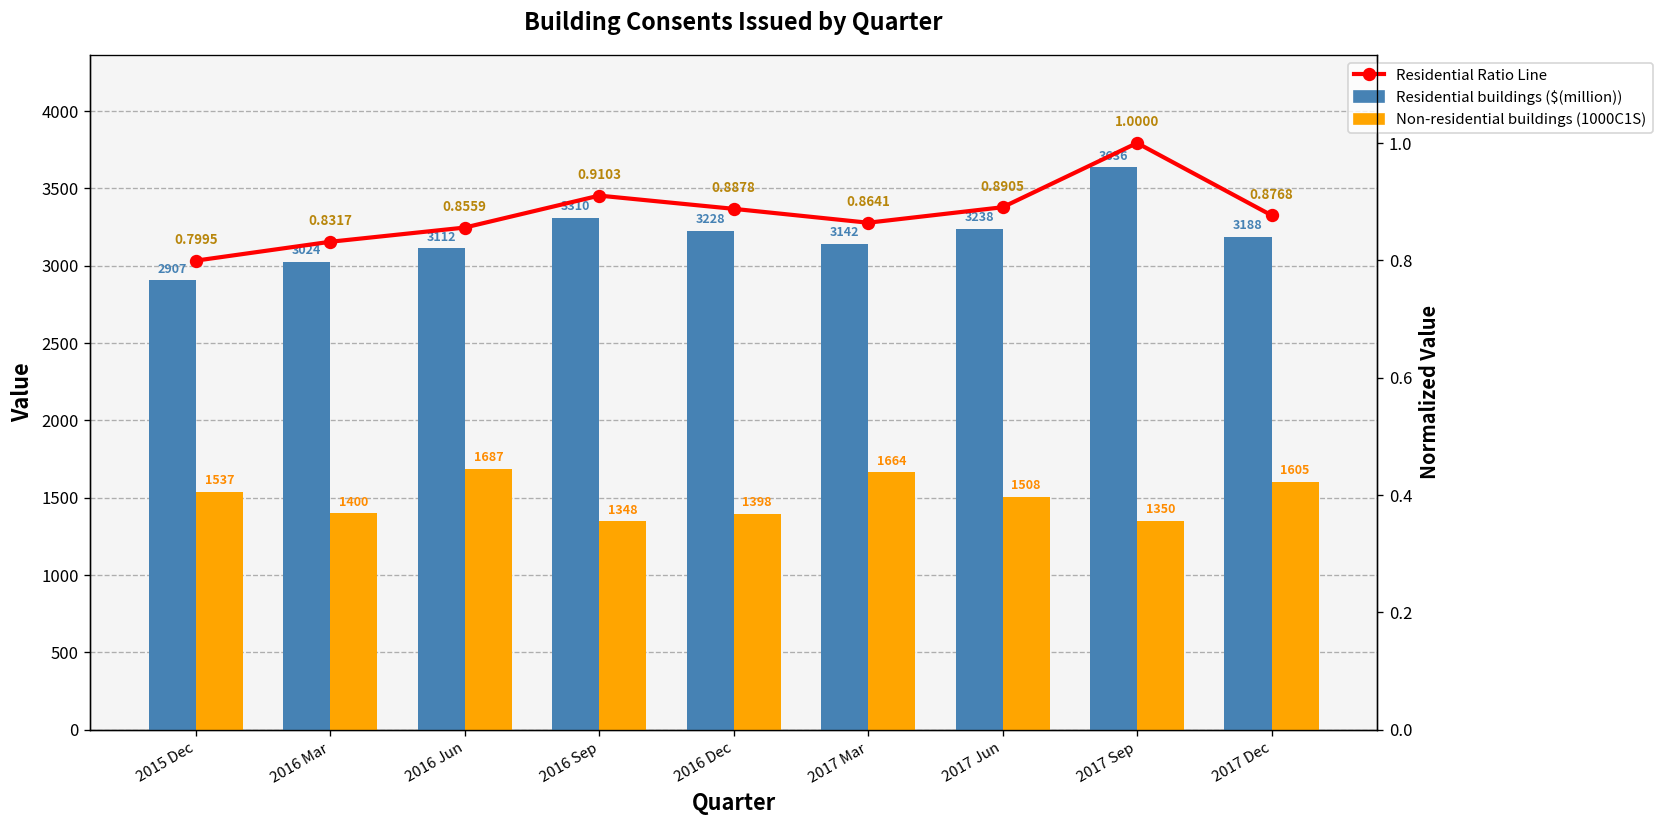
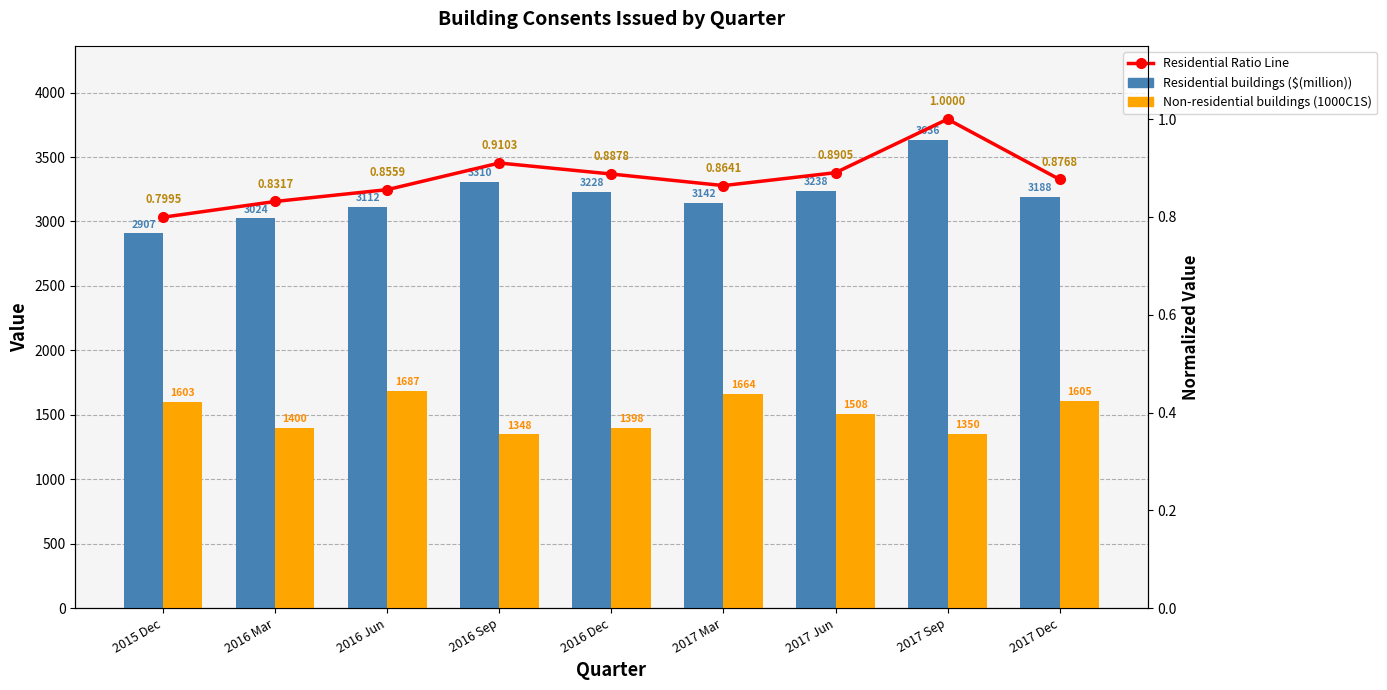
  {
    "Residential buildings ($(million))": {
      "2015 Dec": 2907,
      "2016 Mar": 3024,
      "2016 Jun": 3112,
      "2016 Sep": 3310,
      "2016 Dec": 3228,
      "2017 Mar": 3142,
      "2017 Jun": 3238,
      "2017 Sep": 3636,
      "2017 Dec": 3188
    },
    "Non-residential buildings (1000C1S)": {
-     "2015 Dec": 1537,
+     "2015 Dec": 1603,
      "2016 Mar": 1400,
      "2016 Jun": 1687,
      "2016 Sep": 1348,
      "2016 Dec": 1398,
      "2017 Mar": 1664,
      "2017 Jun": 1508,
      "2017 Sep": 1350,
      "2017 Dec": 1605
    },
    "Residential Ratio Line": {
      "2015 Dec": 0.7995,
      "2016 Mar": 0.8317,
      "2016 Jun": 0.8559,
      "2016 Sep": 0.9103,
      "2016 Dec": 0.8878,
      "2017 Mar": 0.8641,
      "2017 Jun": 0.8905,
      "2017 Sep": 1.0000,
      "2017 Dec": 0.8768
    }
  }
